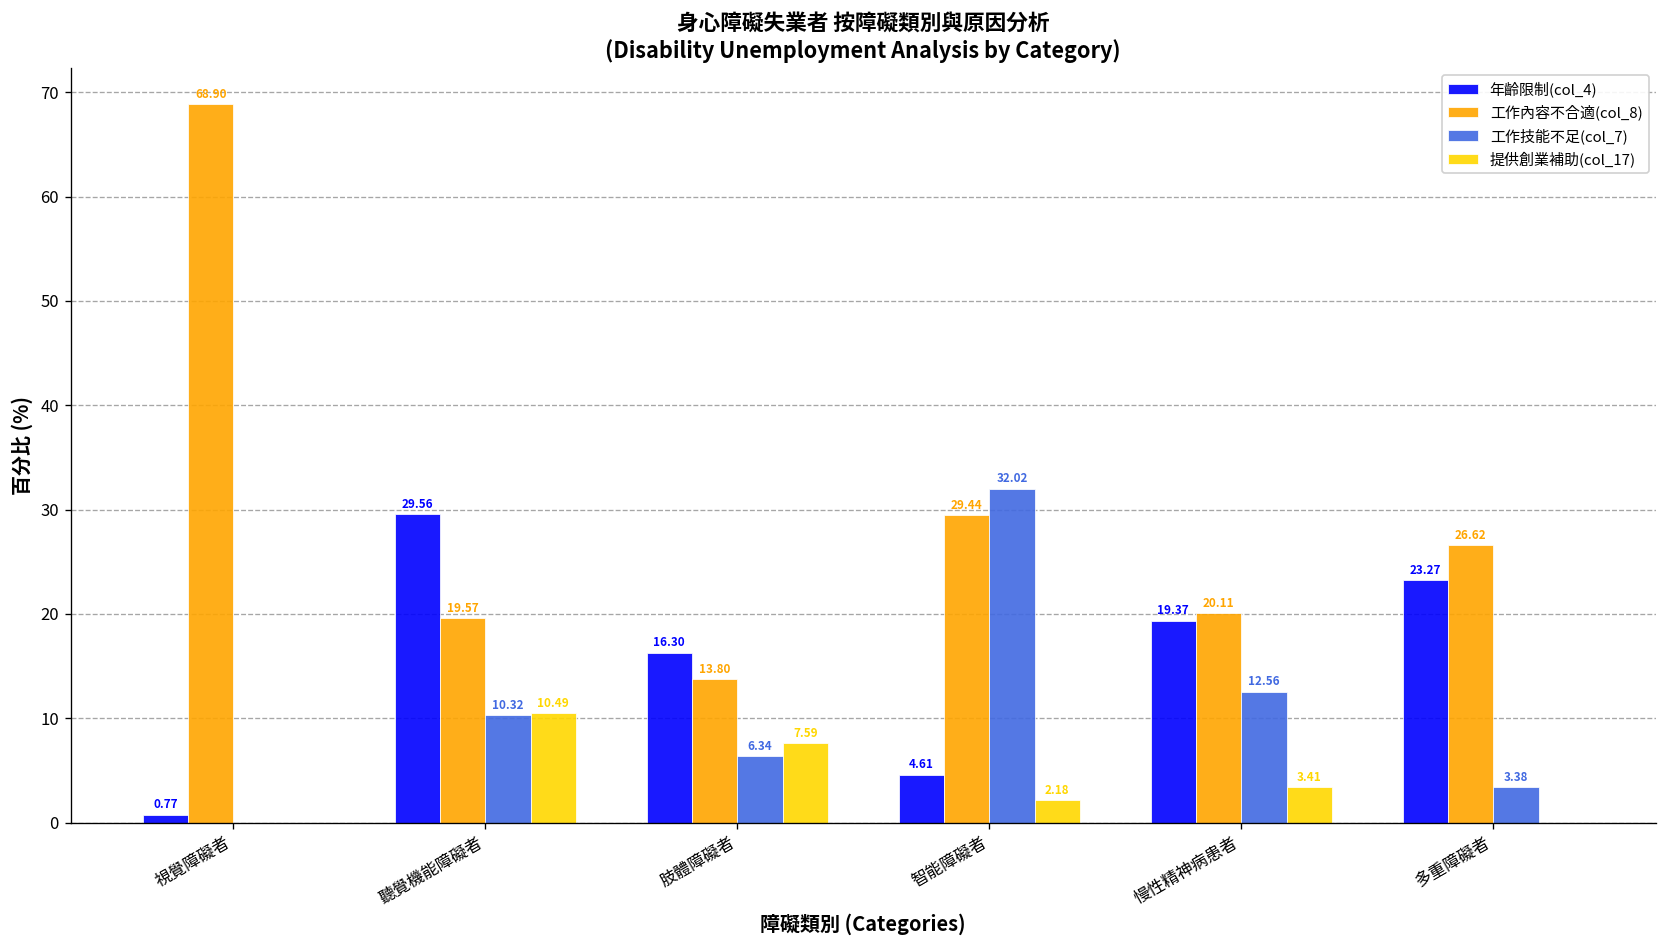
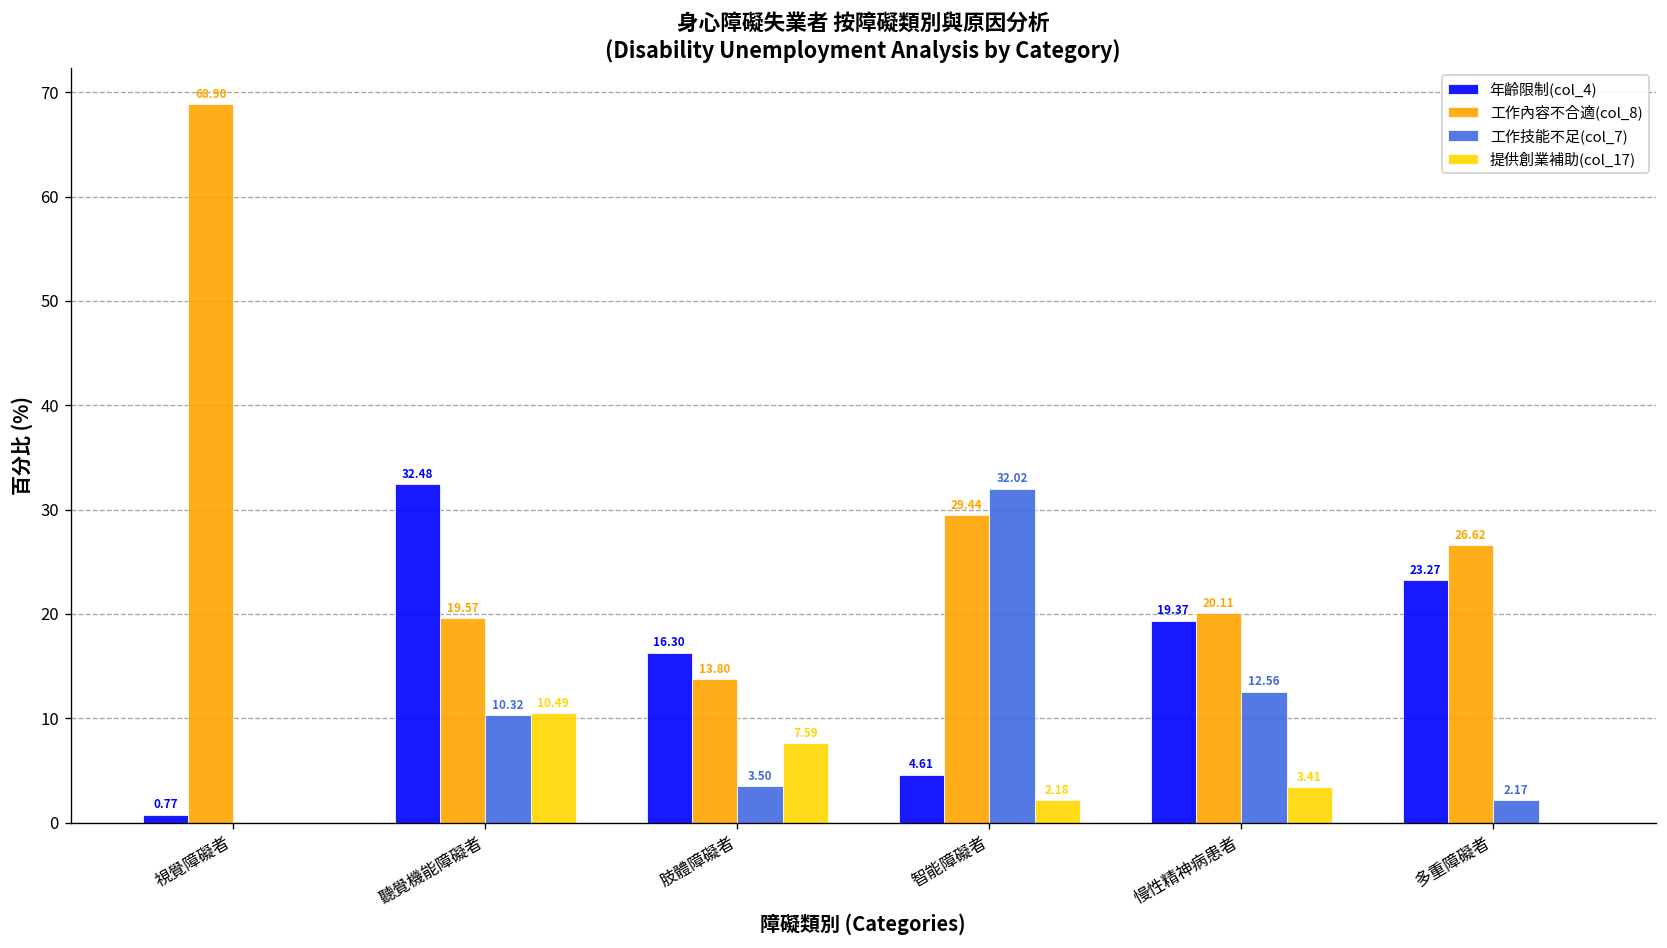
  {
    "年齡限制(col_4)": {
      "視覺障礙者": 0.77,
-     "聽覺機能障礙者": 29.56,
+     "聽覺機能障礙者": 32.48,
      "肢體障礙者": 16.30,
      "智能障礙者": 4.61,
      "慢性精神病患者": 19.37,
      "多重障礙者": 23.27
    },
    "工作技能不足(col_7)": {
      "聽覺機能障礙者": 10.32,
-     "肢體障礙者": 6.34,
+     "肢體障礙者": 3.50,
      "智能障礙者": 32.02,
      "慢性精神病患者": 12.56,
-     "多重障礙者": 3.38
+     "多重障礙者": 2.17
    }
  }
